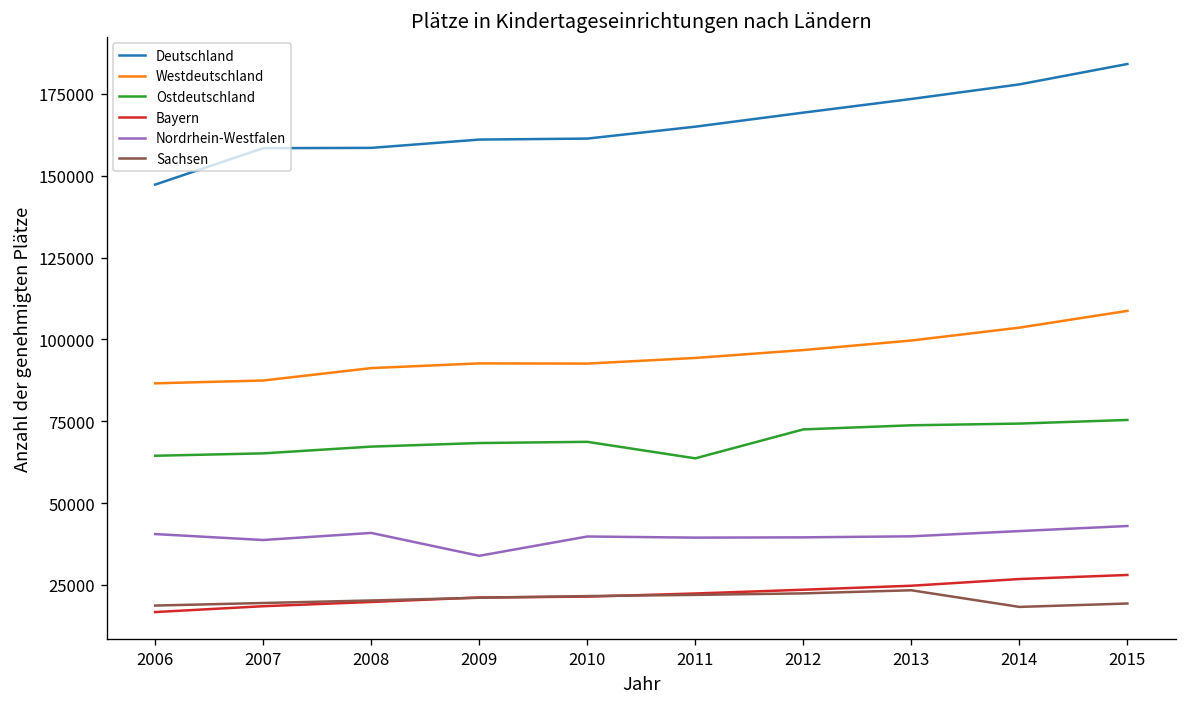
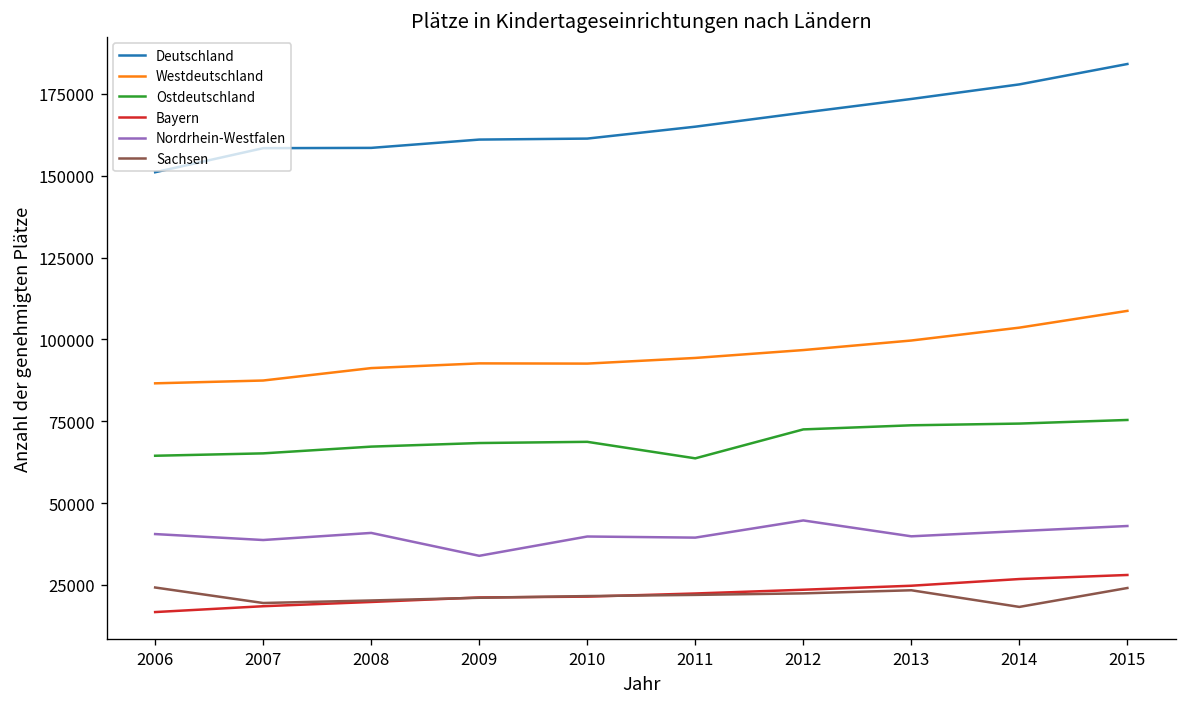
  {
    "Deutschland": {
-     "2006": 147000,
+     "2006": 151000,
      "2008": 158000,
      "2009": 161000,
      "2010": 161000,
      "2011": 165000,
      "2012": 169000,
      "2013": 173000,
      "2014": 178000,
      "2015": 184000
    },
    "Westdeutschland": {
      "2006": 87000,
      "2007": 87000,
      "2008": 91000,
      "2009": 93000,
      "2010": 93000,
      "2011": 94000,
      "2012": 97000,
      "2013": 100000,
      "2014": 104000,
      "2015": 109000
    },
    "Ostdeutschland": {
      "2006": 64000,
      "2007": 65000,
      "2008": 67000,
      "2009": 68000,
      "2010": 69000,
      "2011": 64000,
      "2012": 73000,
      "2013": 74000,
      "2014": 74000,
      "2015": 75000
    },
    "Bayern": {
      "2006": 17000,
      "2007": 19000,
      "2012": 24000,
      "2013": 25000,
      "2014": 27000,
      "2015": 28000
    },
    "Nordrhein-Westfalen": {
      "2006": 41000,
      "2007": 39000,
      "2008": 41000,
      "2009": 34000,
      "2010": 40000,
      "2011": 39000,
-     "2012": 40000,
+     "2012": 45000,
      "2013": 40000,
      "2014": 41000,
      "2015": 43000
    },
    "Sachsen": {
-     "2006": 19000,
+     "2006": 24000,
      "2007": 19000,
      "2012": 22000,
      "2013": 23000,
      "2014": 18000,
-     "2015": 19000
+     "2015": 24000
    }
  }
